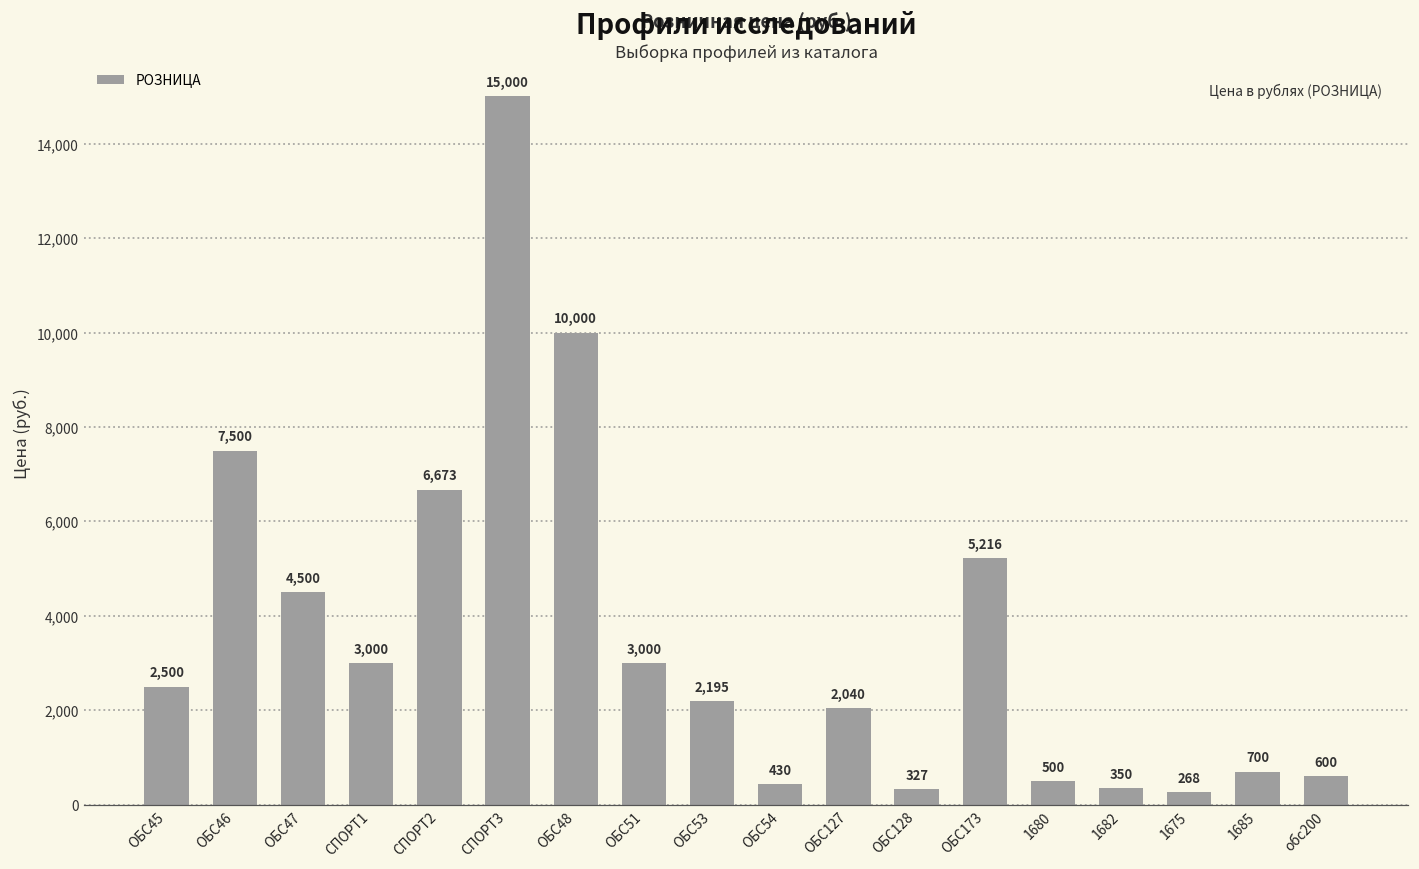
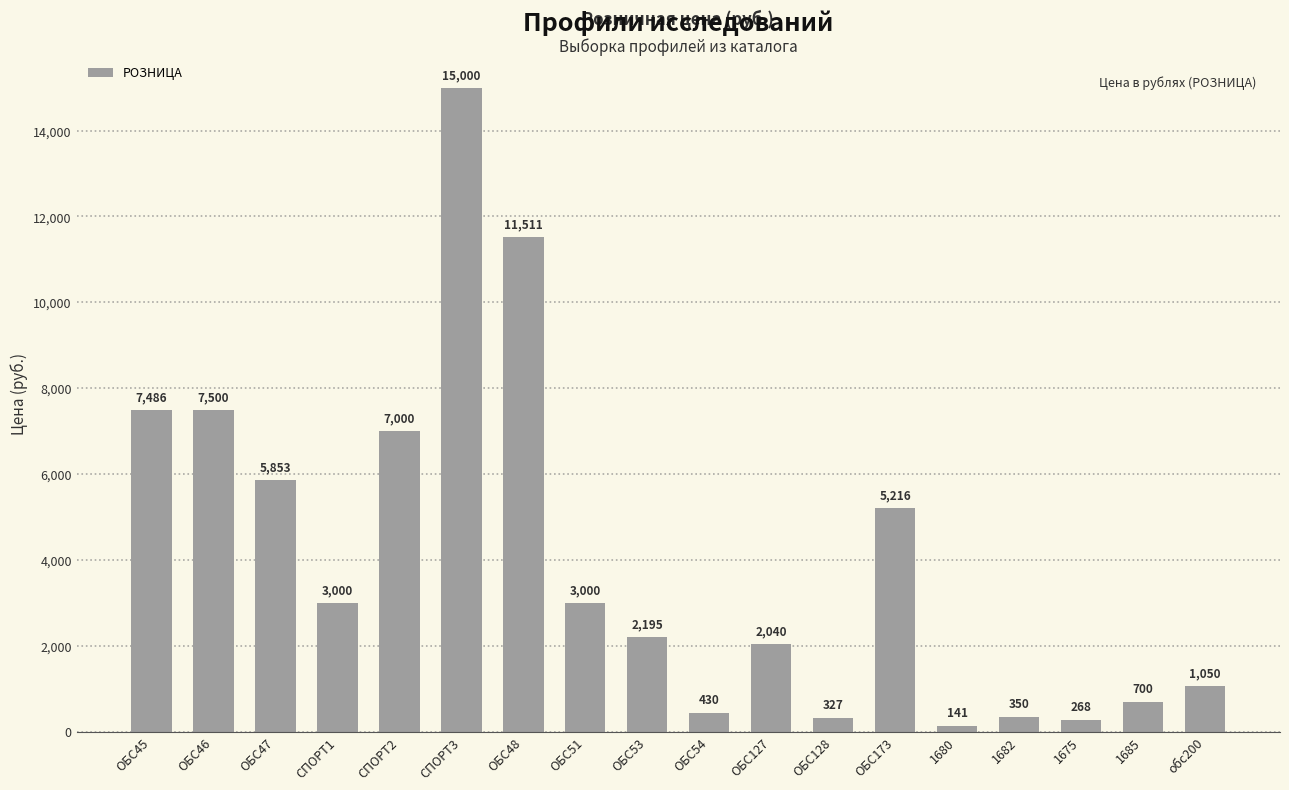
  {
-   "ОБС45": "2,500",
+   "ОБС45": "7,486",
    "ОБС46": "7,500",
-   "ОБС47": "4,500",
+   "ОБС47": "5,853",
    "СПОРТ1": "3,000",
-   "СПОРТ2": "6,673",
+   "СПОРТ2": "7,000",
    "СПОРТ3": "15,000",
-   "ОБС48": "10,000",
+   "ОБС48": "11,511",
    "ОБС51": "3,000",
    "ОБС53": "2,195",
    "ОБС54": "430",
    "ОБС127": "2,040",
    "ОБС128": "327",
    "ОБС173": "5,216",
-   "1680": "500",
+   "1680": "141",
    "1682": "350",
    "1675": "268",
    "1685": "700",
-   "обс200": "600"
+   "обс200": "1,050"
  }
